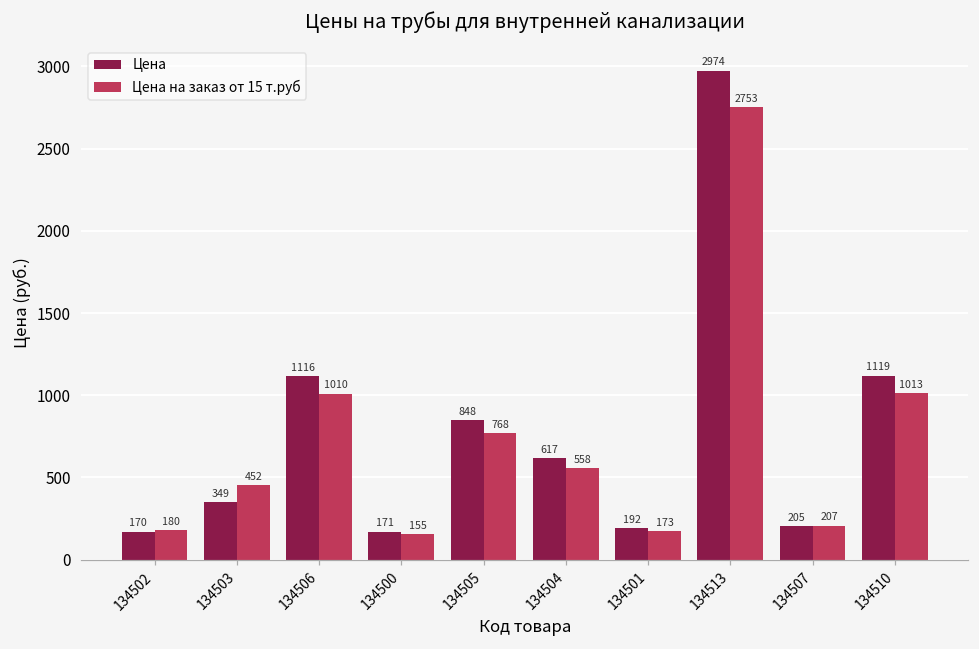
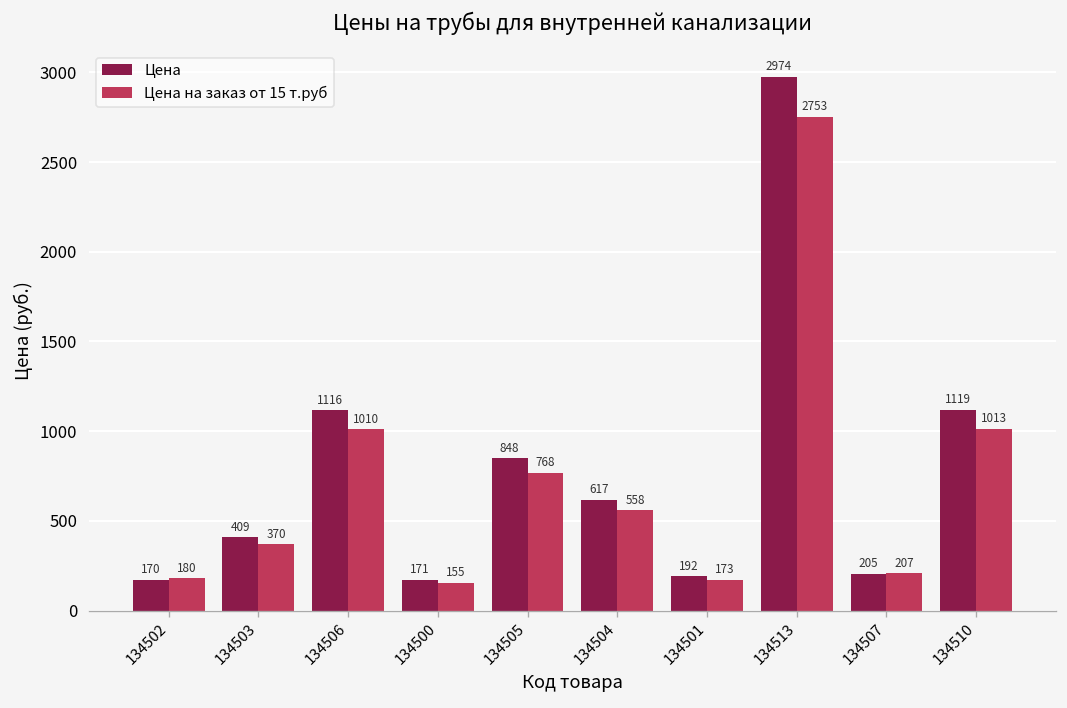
  {
    "Цена": {
      "134502": 170,
-     "134503": 349,
+     "134503": 409,
      "134506": 1116,
      "134500": 171,
      "134505": 848,
      "134504": 617,
      "134501": 192,
      "134513": 2974,
      "134507": 205,
      "134510": 1119
    },
    "Цена на заказ от 15 т.руб": {
      "134502": 180,
-     "134503": 452,
+     "134503": 370,
      "134506": 1010,
      "134500": 155,
      "134505": 768,
      "134504": 558,
      "134501": 173,
      "134513": 2753,
      "134507": 207,
      "134510": 1013
    }
  }
